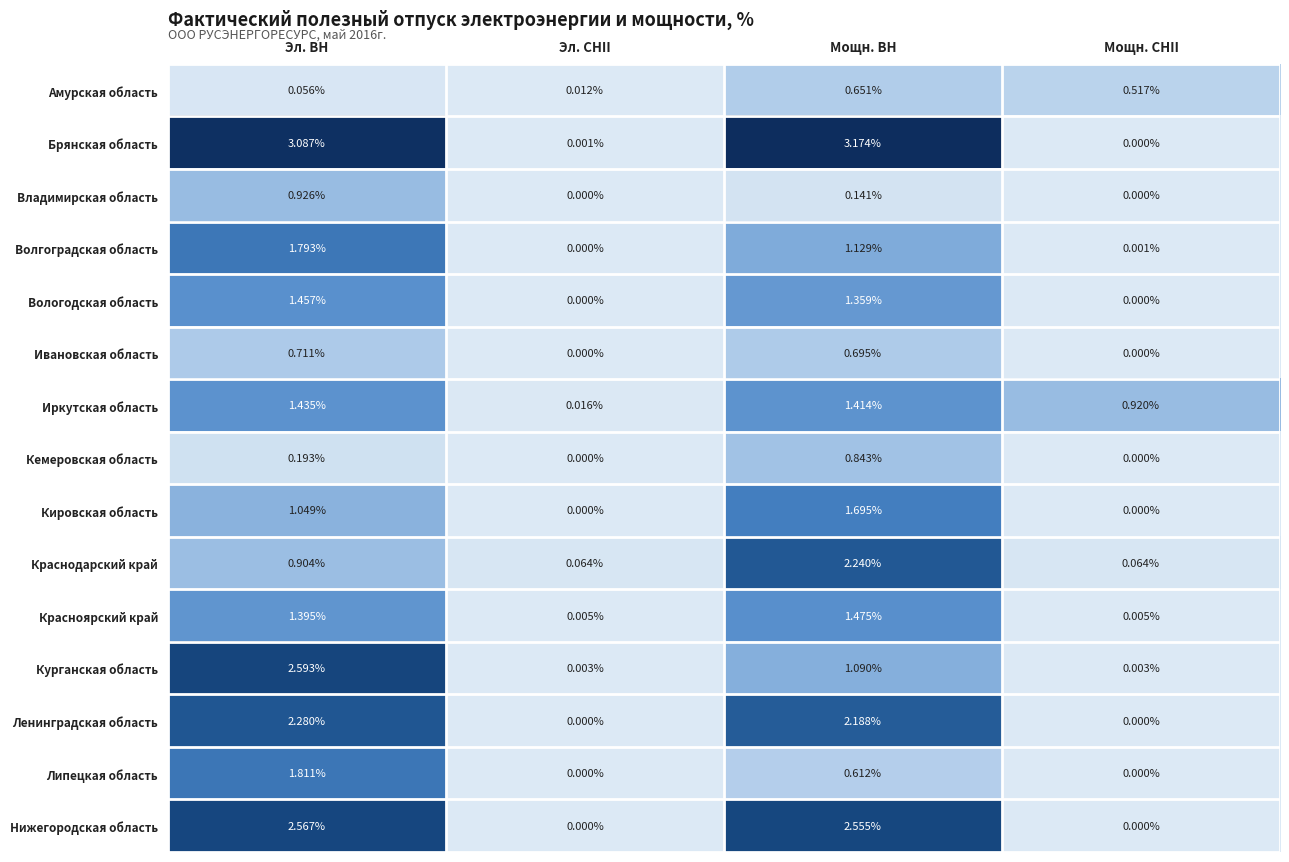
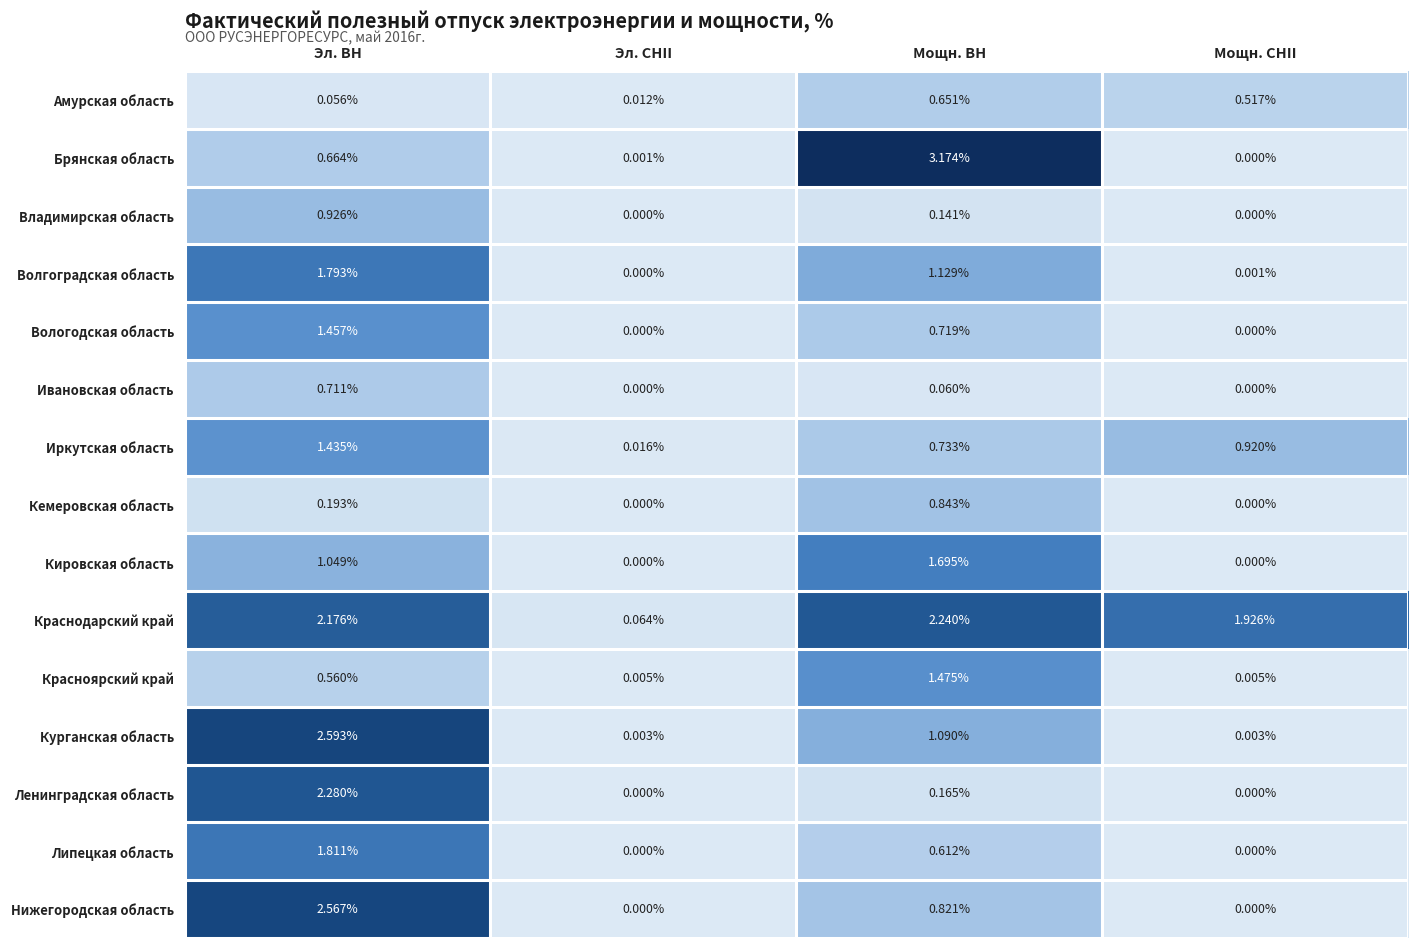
  {
    "Амурская область": {
      "Эл. ВН": "0.056%",
      "Эл. СНII": "0.012%",
      "Мощн. ВН": "0.651%",
      "Мощн. СНII": "0.517%"
    },
    "Брянская область": {
-     "Эл. ВН": "3.087%",
+     "Эл. ВН": "0.664%",
      "Эл. СНII": "0.001%",
      "Мощн. ВН": "3.174%",
      "Мощн. СНII": "0.000%"
    },
    "Владимирская область": {
      "Эл. ВН": "0.926%",
      "Эл. СНII": "0.000%",
      "Мощн. ВН": "0.141%",
      "Мощн. СНII": "0.000%"
    },
    "Волгоградская область": {
      "Эл. ВН": "1.793%",
      "Эл. СНII": "0.000%",
      "Мощн. ВН": "1.129%",
      "Мощн. СНII": "0.001%"
    },
    "Вологодская область": {
      "Эл. ВН": "1.457%",
      "Эл. СНII": "0.000%",
-     "Мощн. ВН": "1.359%",
+     "Мощн. ВН": "0.719%",
      "Мощн. СНII": "0.000%"
    },
    "Ивановская область": {
      "Эл. ВН": "0.711%",
      "Эл. СНII": "0.000%",
-     "Мощн. ВН": "0.695%",
+     "Мощн. ВН": "0.060%",
      "Мощн. СНII": "0.000%"
    },
    "Иркутская область": {
      "Эл. ВН": "1.435%",
      "Эл. СНII": "0.016%",
-     "Мощн. ВН": "1.414%",
+     "Мощн. ВН": "0.733%",
      "Мощн. СНII": "0.920%"
    },
    "Кемеровская область": {
      "Эл. ВН": "0.193%",
      "Эл. СНII": "0.000%",
      "Мощн. ВН": "0.843%",
      "Мощн. СНII": "0.000%"
    },
    "Кировская область": {
      "Эл. ВН": "1.049%",
      "Эл. СНII": "0.000%",
      "Мощн. ВН": "1.695%",
      "Мощн. СНII": "0.000%"
    },
    "Краснодарский край": {
-     "Эл. ВН": "0.904%",
+     "Эл. ВН": "2.176%",
      "Эл. СНII": "0.064%",
      "Мощн. ВН": "2.240%",
-     "Мощн. СНII": "0.064%"
+     "Мощн. СНII": "1.926%"
    },
    "Красноярский край": {
-     "Эл. ВН": "1.395%",
+     "Эл. ВН": "0.560%",
      "Эл. СНII": "0.005%",
      "Мощн. ВН": "1.475%",
      "Мощн. СНII": "0.005%"
    },
    "Курганская область": {
      "Эл. ВН": "2.593%",
      "Эл. СНII": "0.003%",
      "Мощн. ВН": "1.090%",
      "Мощн. СНII": "0.003%"
    },
    "Ленинградская область": {
      "Эл. ВН": "2.280%",
      "Эл. СНII": "0.000%",
-     "Мощн. ВН": "2.188%",
+     "Мощн. ВН": "0.165%",
      "Мощн. СНII": "0.000%"
    },
    "Липецкая область": {
      "Эл. ВН": "1.811%",
      "Эл. СНII": "0.000%",
      "Мощн. ВН": "0.612%",
      "Мощн. СНII": "0.000%"
    },
    "Нижегородская область": {
      "Эл. ВН": "2.567%",
      "Эл. СНII": "0.000%",
-     "Мощн. ВН": "2.555%",
+     "Мощн. ВН": "0.821%",
      "Мощн. СНII": "0.000%"
    }
  }
